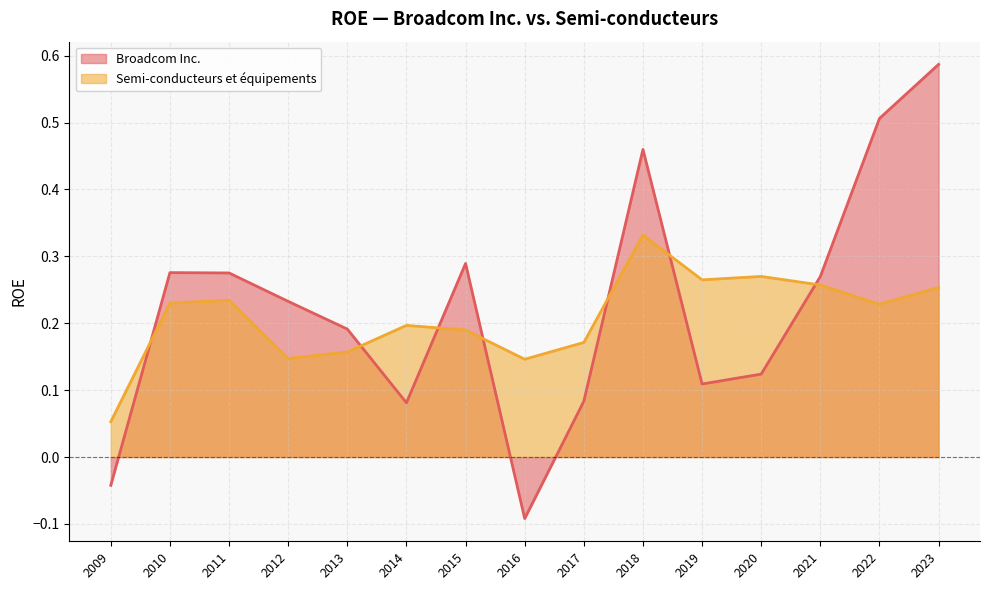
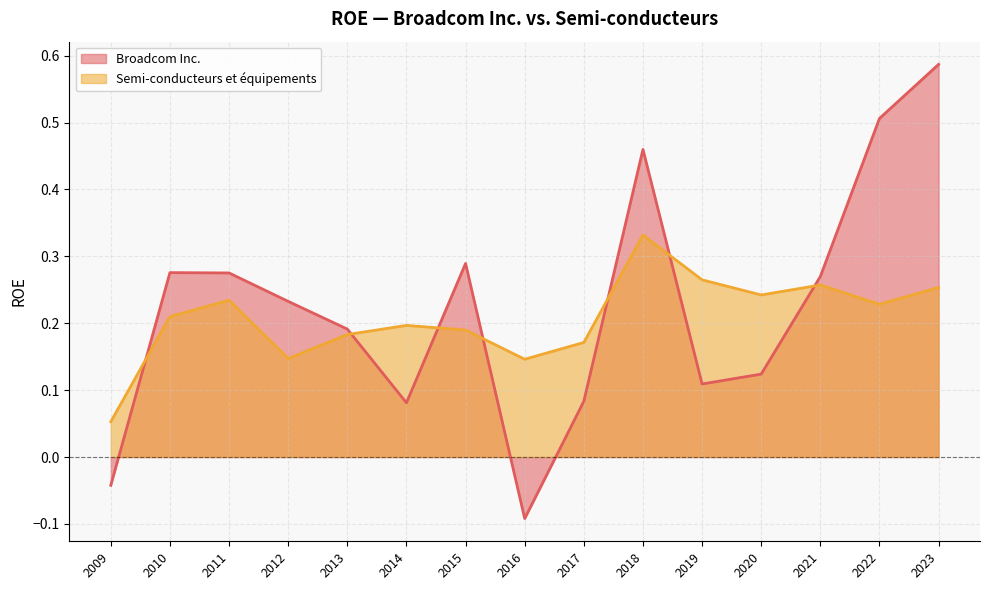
  {
    "Semi-conducteurs et équipements": {
      "2009": 0.05,
-     "2010": 0.23,
+     "2010": 0.21,
      "2011": 0.23,
      "2012": 0.15,
-     "2013": 0.16,
+     "2013": 0.18,
      "2014": 0.20,
      "2015": 0.19,
      "2016": 0.15,
      "2017": 0.17,
      "2018": 0.33,
      "2019": 0.26,
-     "2020": 0.27,
+     "2020": 0.24,
      "2021": 0.26,
      "2022": 0.23,
      "2023": 0.25
    }
  }
